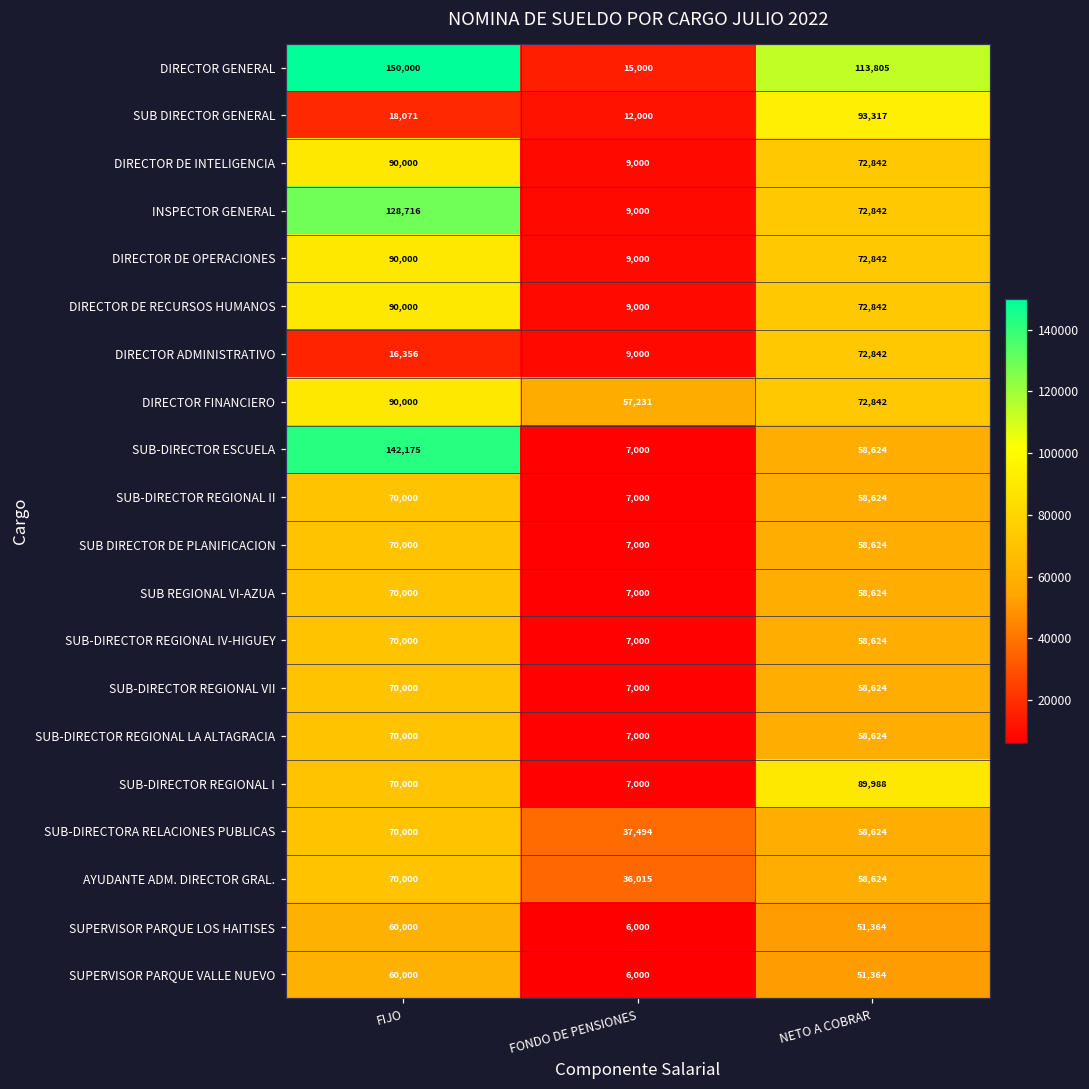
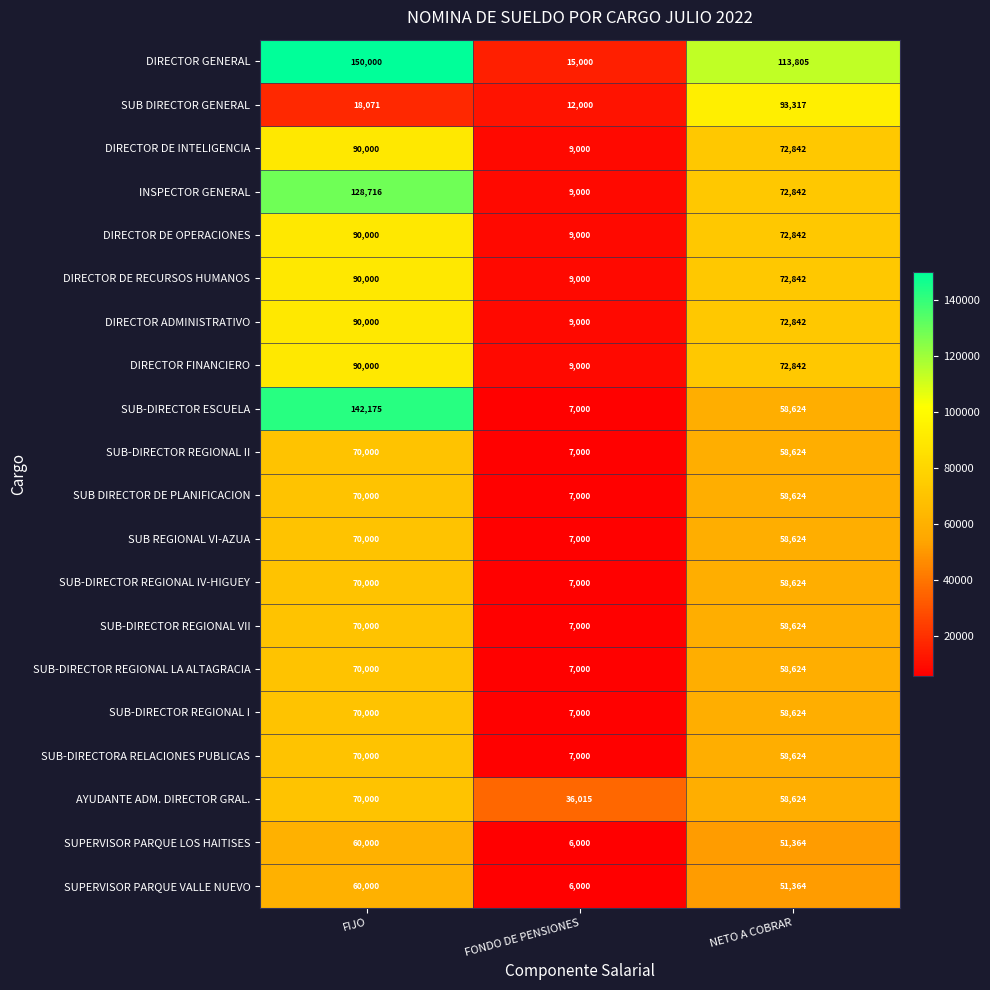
  {
    "DIRECTOR GENERAL": {
      "FIJO": "150,000",
      "FONDO DE PENSIONES": "15,000",
      "NETO A COBRAR": "113,805"
    },
    "SUB DIRECTOR GENERAL": {
      "FIJO": "18,071",
      "FONDO DE PENSIONES": "12,000",
      "NETO A COBRAR": "93,317"
    },
    "DIRECTOR DE INTELIGENCIA": {
      "FIJO": "90,000",
      "FONDO DE PENSIONES": "9,000",
      "NETO A COBRAR": "72,842"
    },
    "INSPECTOR GENERAL": {
      "FIJO": "128,716",
      "FONDO DE PENSIONES": "9,000",
      "NETO A COBRAR": "72,842"
    },
    "DIRECTOR DE OPERACIONES": {
      "FIJO": "90,000",
      "FONDO DE PENSIONES": "9,000",
      "NETO A COBRAR": "72,842"
    },
    "DIRECTOR DE RECURSOS HUMANOS": {
      "FIJO": "90,000",
      "FONDO DE PENSIONES": "9,000",
      "NETO A COBRAR": "72,842"
    },
    "DIRECTOR ADMINISTRATIVO": {
-     "FIJO": "16,356",
+     "FIJO": "90,000",
      "FONDO DE PENSIONES": "9,000",
      "NETO A COBRAR": "72,842"
    },
    "DIRECTOR FINANCIERO": {
      "FIJO": "90,000",
-     "FONDO DE PENSIONES": "57,231",
+     "FONDO DE PENSIONES": "9,000",
      "NETO A COBRAR": "72,842"
    },
    "SUB-DIRECTOR ESCUELA": {
      "FIJO": "142,175",
      "FONDO DE PENSIONES": "7,000",
      "NETO A COBRAR": "58,624"
    },
    "SUB-DIRECTOR REGIONAL II": {
      "FIJO": "70,000",
      "FONDO DE PENSIONES": "7,000",
      "NETO A COBRAR": "58,624"
    },
    "SUB DIRECTOR DE PLANIFICACION": {
      "FIJO": "70,000",
      "FONDO DE PENSIONES": "7,000",
      "NETO A COBRAR": "58,624"
    },
    "SUB REGIONAL VI-AZUA": {
      "FIJO": "70,000",
      "FONDO DE PENSIONES": "7,000",
      "NETO A COBRAR": "58,624"
    },
    "SUB-DIRECTOR REGIONAL IV-HIGUEY": {
      "FIJO": "70,000",
      "FONDO DE PENSIONES": "7,000",
      "NETO A COBRAR": "58,624"
    },
    "SUB-DIRECTOR REGIONAL VII": {
      "FIJO": "70,000",
      "FONDO DE PENSIONES": "7,000",
      "NETO A COBRAR": "58,624"
    },
    "SUB-DIRECTOR REGIONAL LA ALTAGRACIA": {
      "FIJO": "70,000",
      "FONDO DE PENSIONES": "7,000",
      "NETO A COBRAR": "58,624"
    },
    "SUB-DIRECTOR REGIONAL I": {
      "FIJO": "70,000",
      "FONDO DE PENSIONES": "7,000",
-     "NETO A COBRAR": "89,988"
+     "NETO A COBRAR": "58,624"
    },
    "SUB-DIRECTORA RELACIONES PUBLICAS": {
      "FIJO": "70,000",
-     "FONDO DE PENSIONES": "37,494",
+     "FONDO DE PENSIONES": "7,000",
      "NETO A COBRAR": "58,624"
    },
    "AYUDANTE ADM. DIRECTOR GRAL.": {
      "FIJO": "70,000",
      "FONDO DE PENSIONES": "36,015",
      "NETO A COBRAR": "58,624"
    },
    "SUPERVISOR PARQUE LOS HAITISES": {
      "FIJO": "60,000",
      "FONDO DE PENSIONES": "6,000",
      "NETO A COBRAR": "51,364"
    },
    "SUPERVISOR PARQUE VALLE NUEVO": {
      "FIJO": "60,000",
      "FONDO DE PENSIONES": "6,000",
      "NETO A COBRAR": "51,364"
    }
  }
